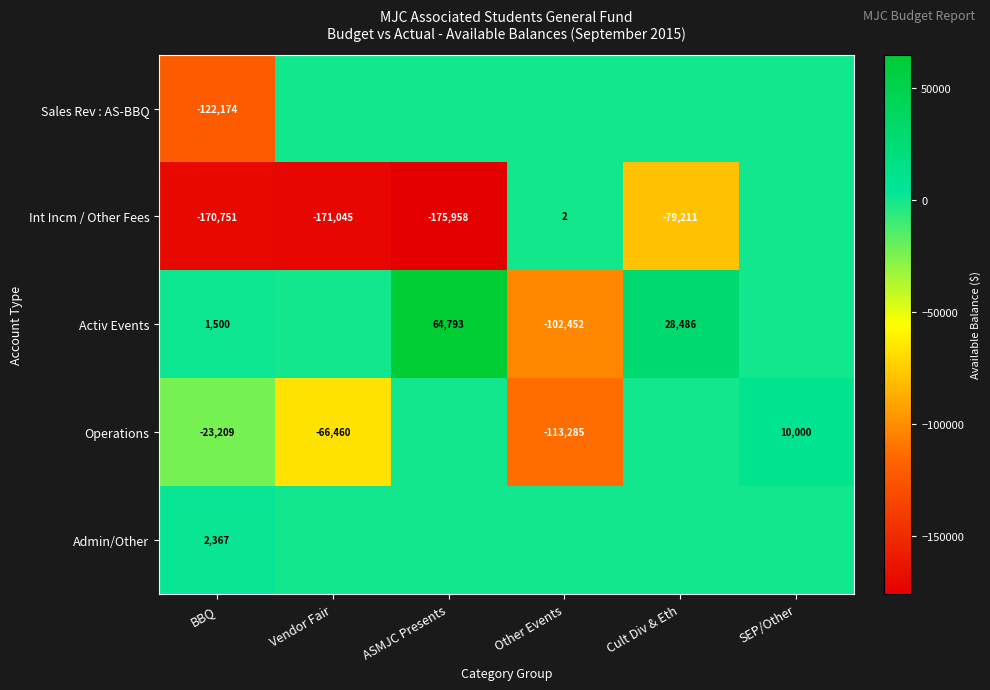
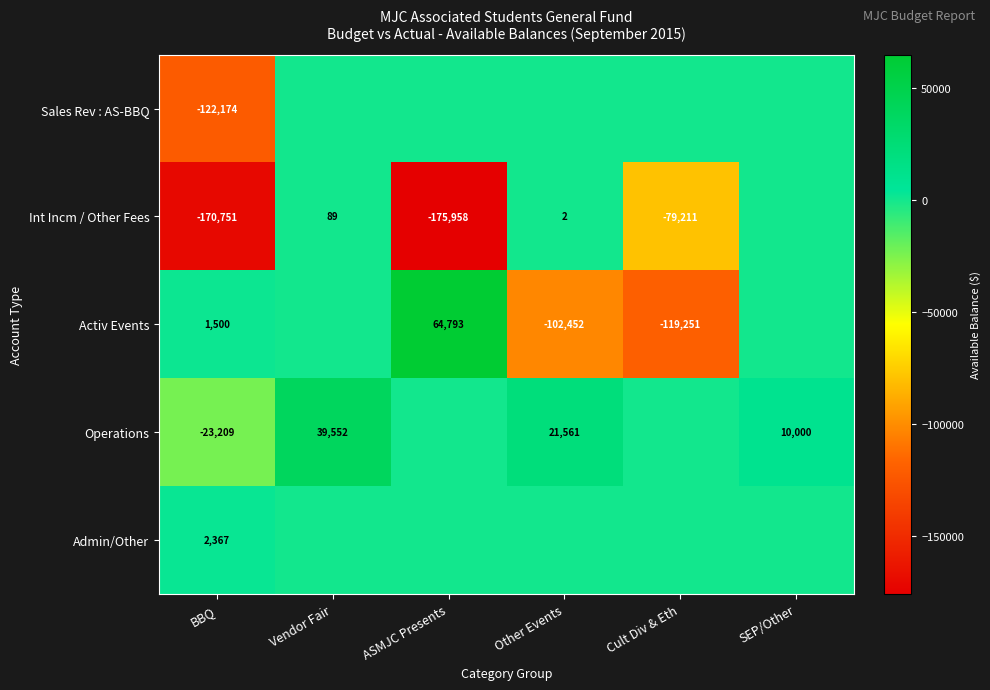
  {
    "Sales Rev : AS-BBQ": {
      "BBQ": "-122,174"
    },
    "Int Incm / Other Fees": {
      "BBQ": "-170,751",
-     "Vendor Fair": "-171,045",
+     "Vendor Fair": "89",
      "ASMJC Presents": "-175,958",
      "Other Events": "2",
      "Cult Div & Eth": "-79,211"
    },
    "Activ Events": {
      "BBQ": "1,500",
      "ASMJC Presents": "64,793",
      "Other Events": "-102,452",
-     "Cult Div & Eth": "28,486"
+     "Cult Div & Eth": "-119,251"
    },
    "Operations": {
      "BBQ": "-23,209",
-     "Vendor Fair": "-66,460",
-     "Other Events": "-113,285",
+     "Vendor Fair": "39,552",
+     "Other Events": "21,561",
      "SEP/Other": "10,000"
    },
    "Admin/Other": {
      "BBQ": "2,367"
    }
  }
